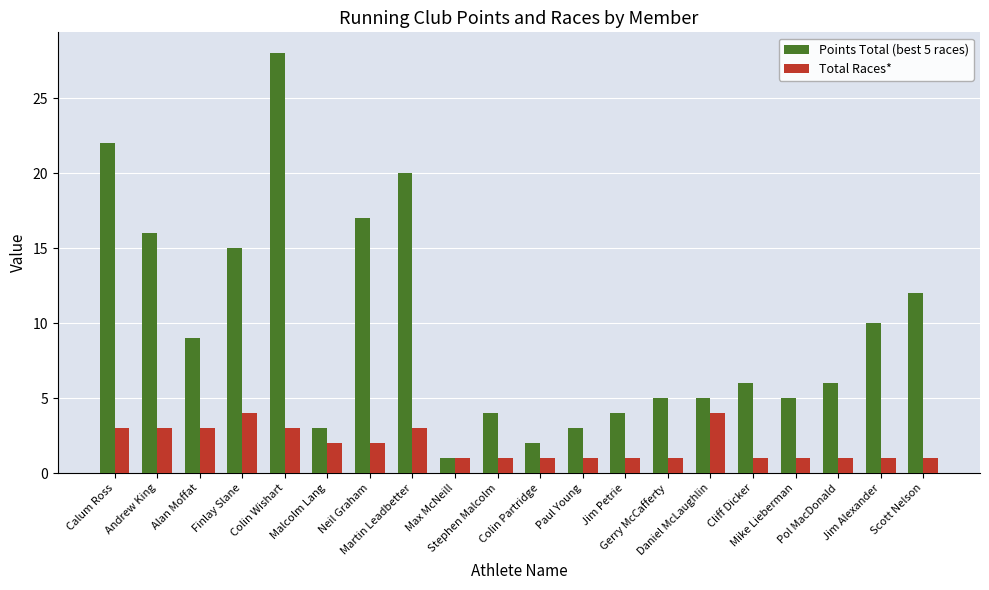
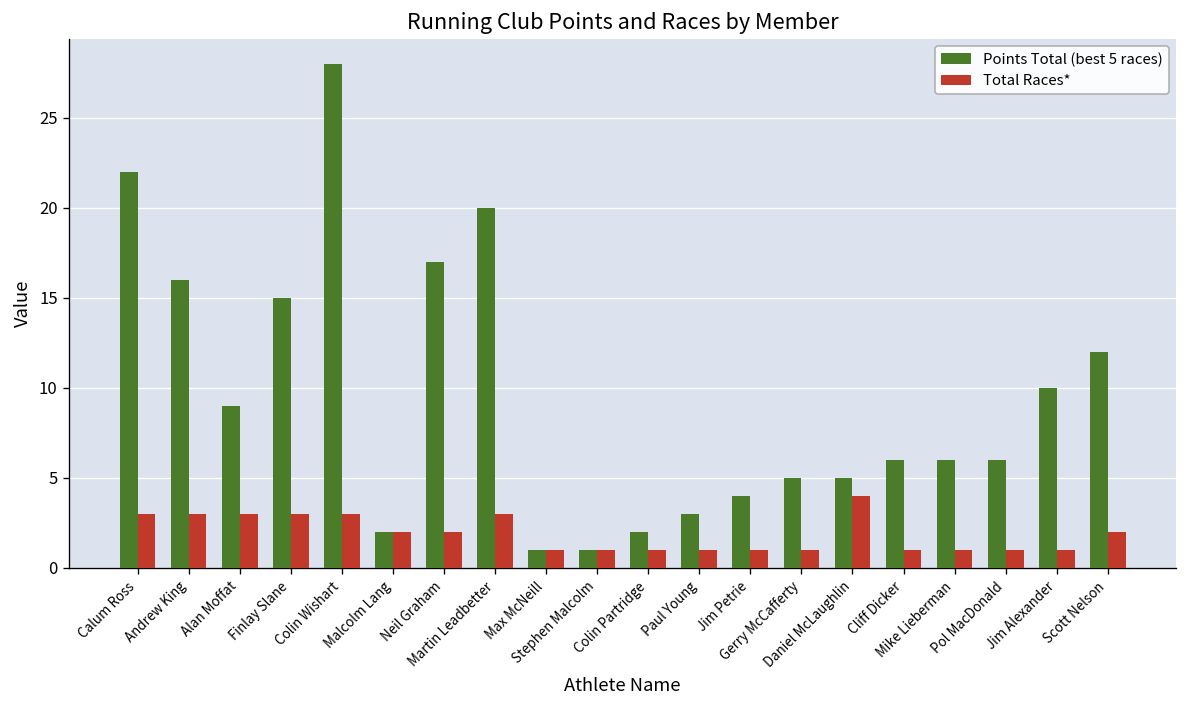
  {
    "Points Total (best 5 races)": {
      "Calum Ross": 22,
      "Andrew King": 16,
      "Alan Moffat": 9,
      "Finlay Slane": 15,
      "Colin Wishart": 28,
-     "Malcolm Lang": 3,
+     "Malcolm Lang": 2,
      "Neil Graham": 17,
      "Martin Leadbetter": 20,
      "Max McNeill": 1,
-     "Stephen Malcolm": 4,
+     "Stephen Malcolm": 1,
      "Colin Partridge": 2,
      "Paul Young": 3,
      "Jim Petrie": 4,
      "Gerry McCafferty": 5,
      "Daniel McLaughlin": 5,
      "Cliff Dicker": 6,
-     "Mike Lieberman": 5,
+     "Mike Lieberman": 6,
      "Pol MacDonald": 6,
      "Jim Alexander": 10,
      "Scott Nelson": 12
    },
    "Total Races*": {
      "Calum Ross": 3,
      "Andrew King": 3,
      "Alan Moffat": 3,
-     "Finlay Slane": 4,
+     "Finlay Slane": 3,
      "Colin Wishart": 3,
      "Malcolm Lang": 2,
      "Neil Graham": 2,
      "Martin Leadbetter": 3,
      "Max McNeill": 1,
      "Stephen Malcolm": 1,
      "Colin Partridge": 1,
      "Paul Young": 1,
      "Jim Petrie": 1,
      "Gerry McCafferty": 1,
      "Daniel McLaughlin": 4,
      "Cliff Dicker": 1,
      "Mike Lieberman": 1,
      "Pol MacDonald": 1,
      "Jim Alexander": 1,
-     "Scott Nelson": 1
+     "Scott Nelson": 2
    }
  }
